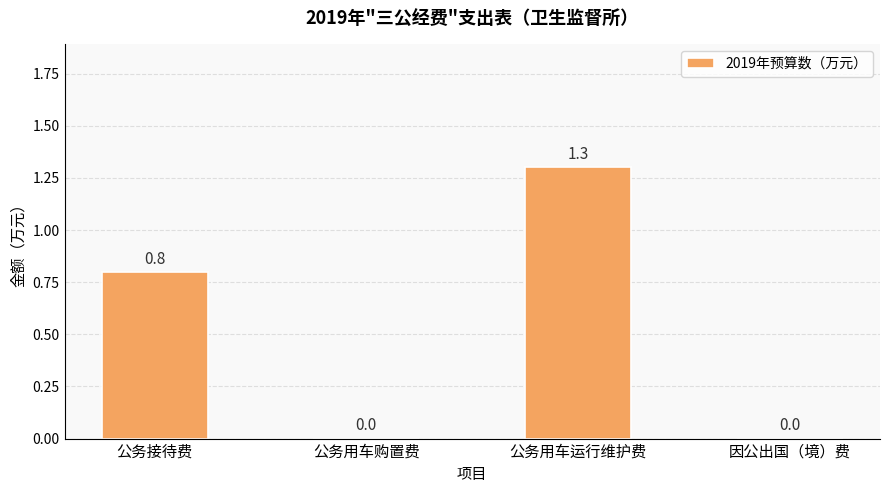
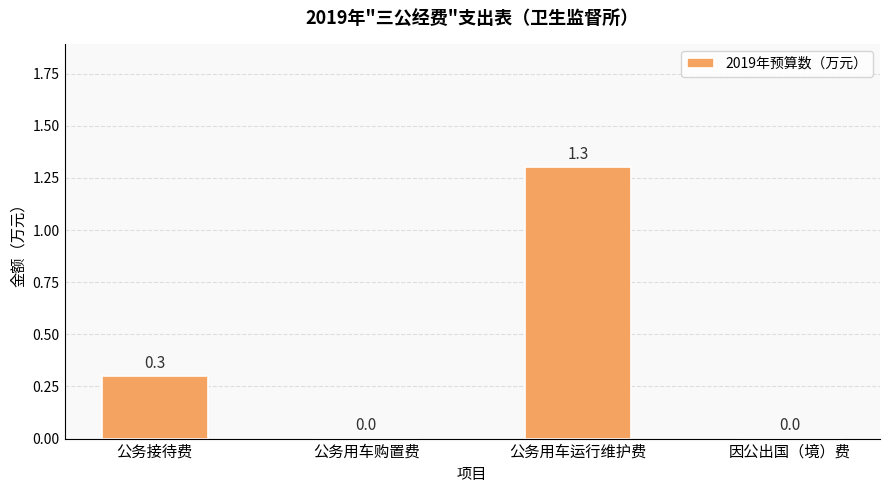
  {
-   "公务接待费": 0.8,
+   "公务接待费": 0.3,
    "公务用车购置费": 0.0,
    "公务用车运行维护费": 1.3,
    "因公出国（境）费": 0.0
  }
